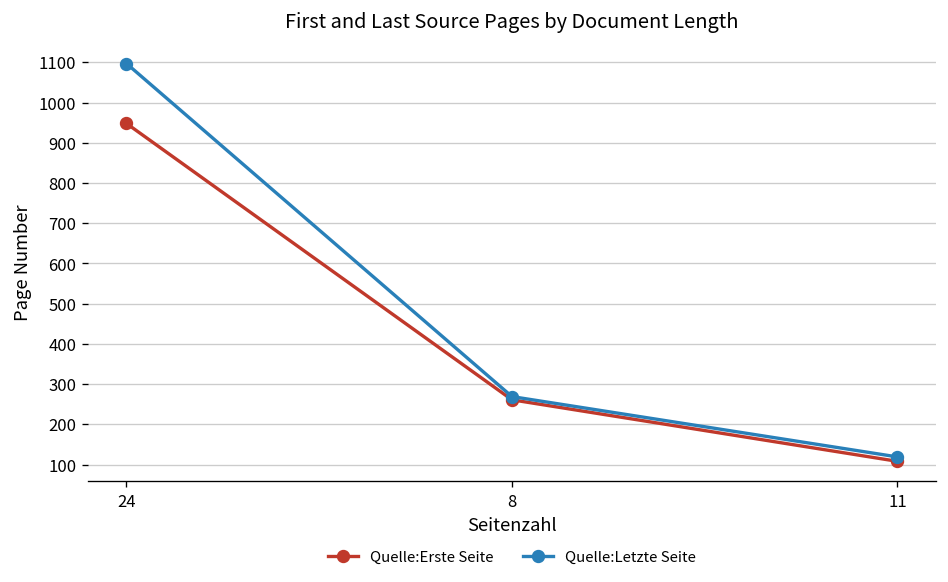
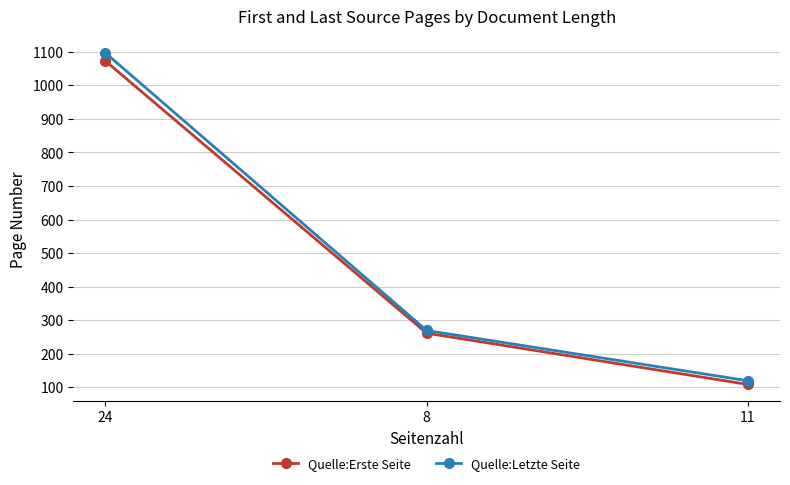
  {
    "Quelle:Erste Seite": {
-     "24": 950,
+     "24": 1070,
      "8": 260,
      "11": 110
    },
    "Quelle:Letzte Seite": {
      "24": 1100,
      "8": 270,
      "11": 120
    }
  }
